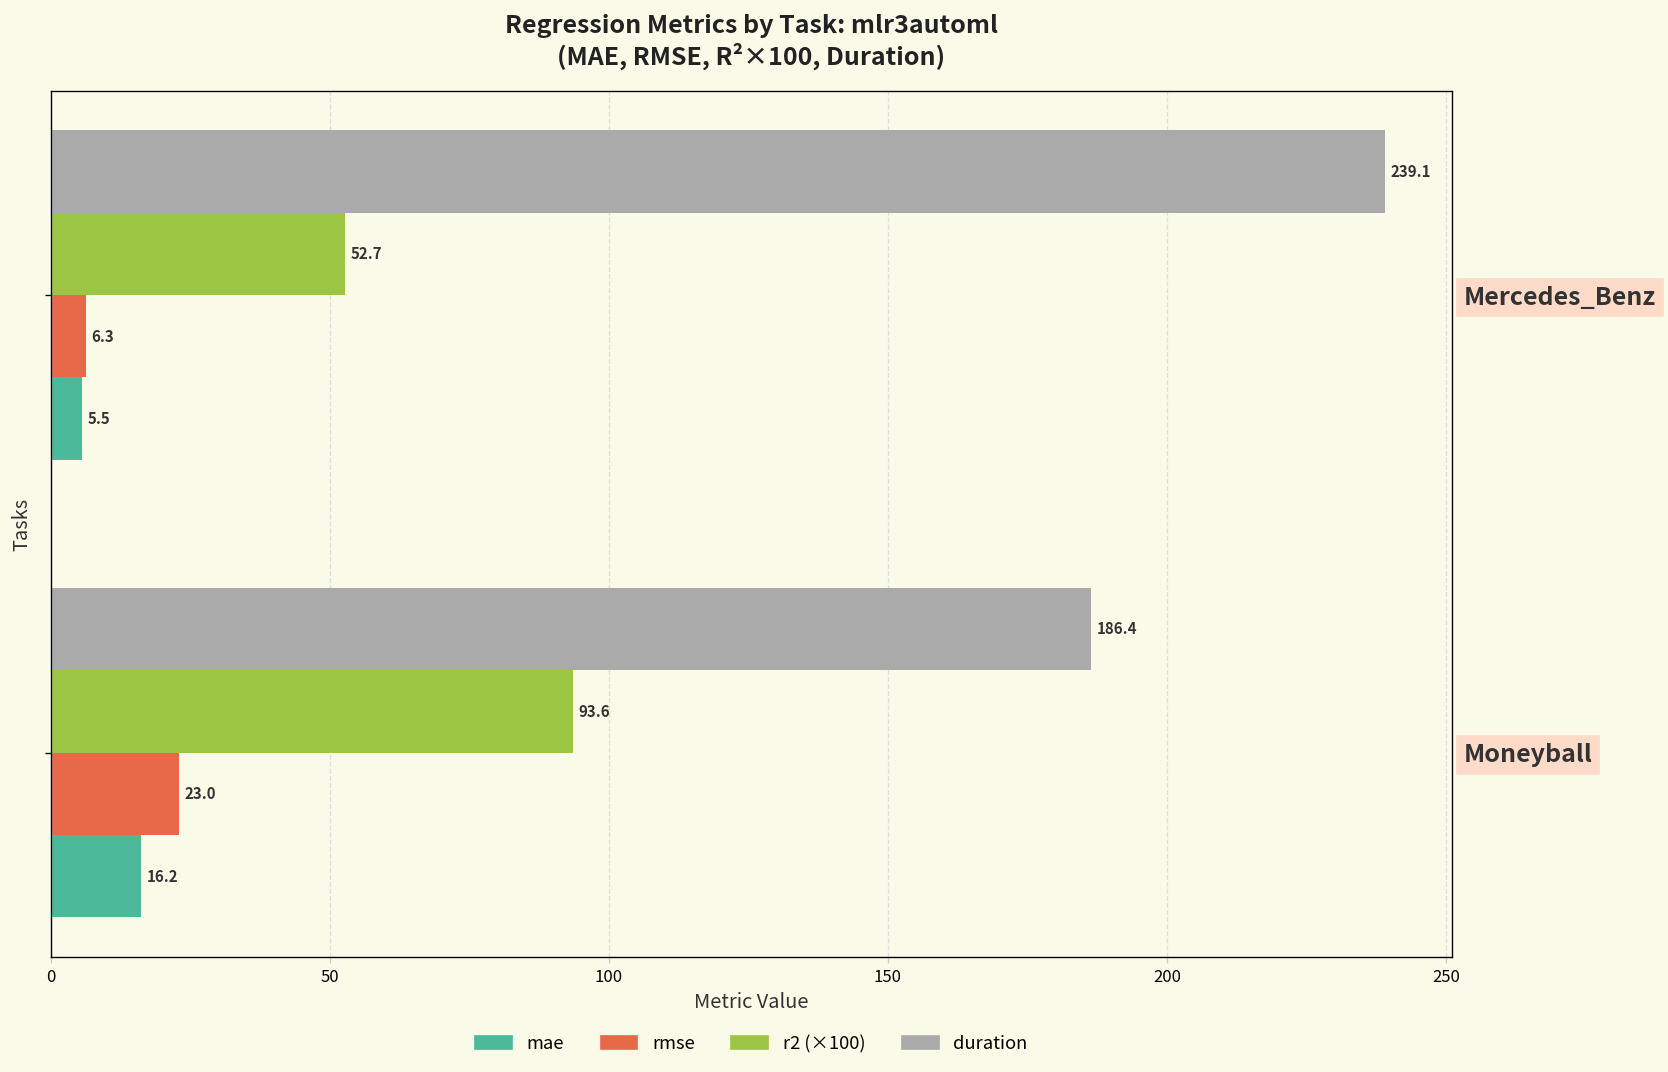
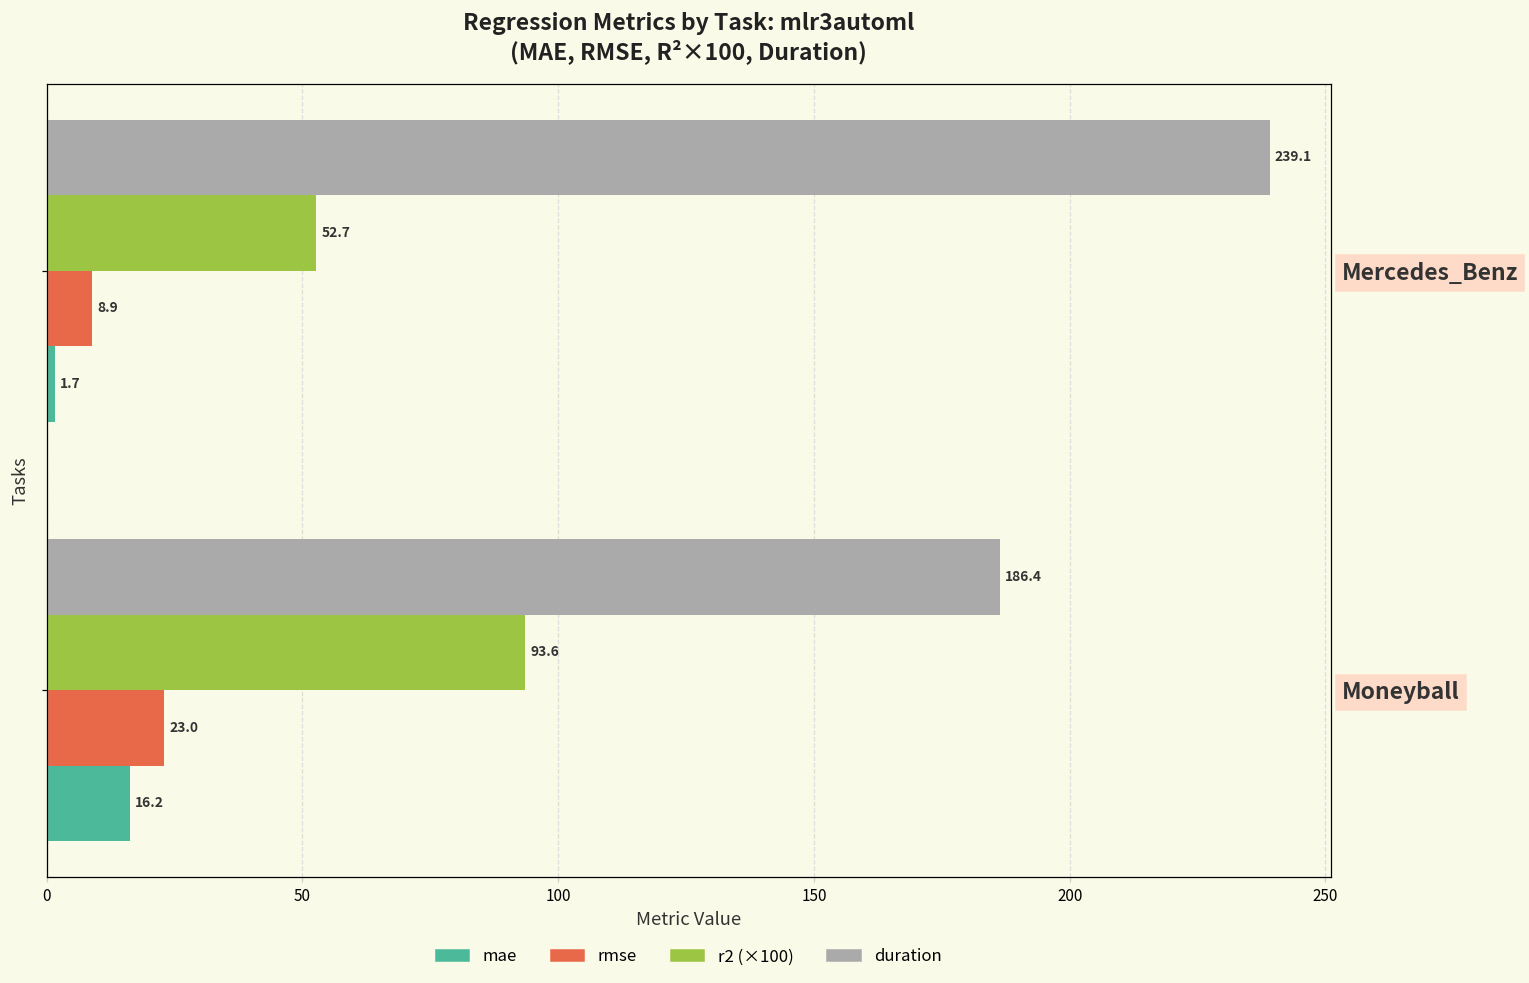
  {
    "mae": {
-     "Mercedes_Benz": 5.5,
+     "Mercedes_Benz": 1.7,
      "Moneyball": 16.2
    },
    "rmse": {
-     "Mercedes_Benz": 6.3,
+     "Mercedes_Benz": 8.9,
      "Moneyball": 23.0
    },
    "r2 (×100)": {
      "Mercedes_Benz": 52.7,
      "Moneyball": 93.6
    },
    "duration": {
      "Mercedes_Benz": 239.1,
      "Moneyball": 186.4
    }
  }
